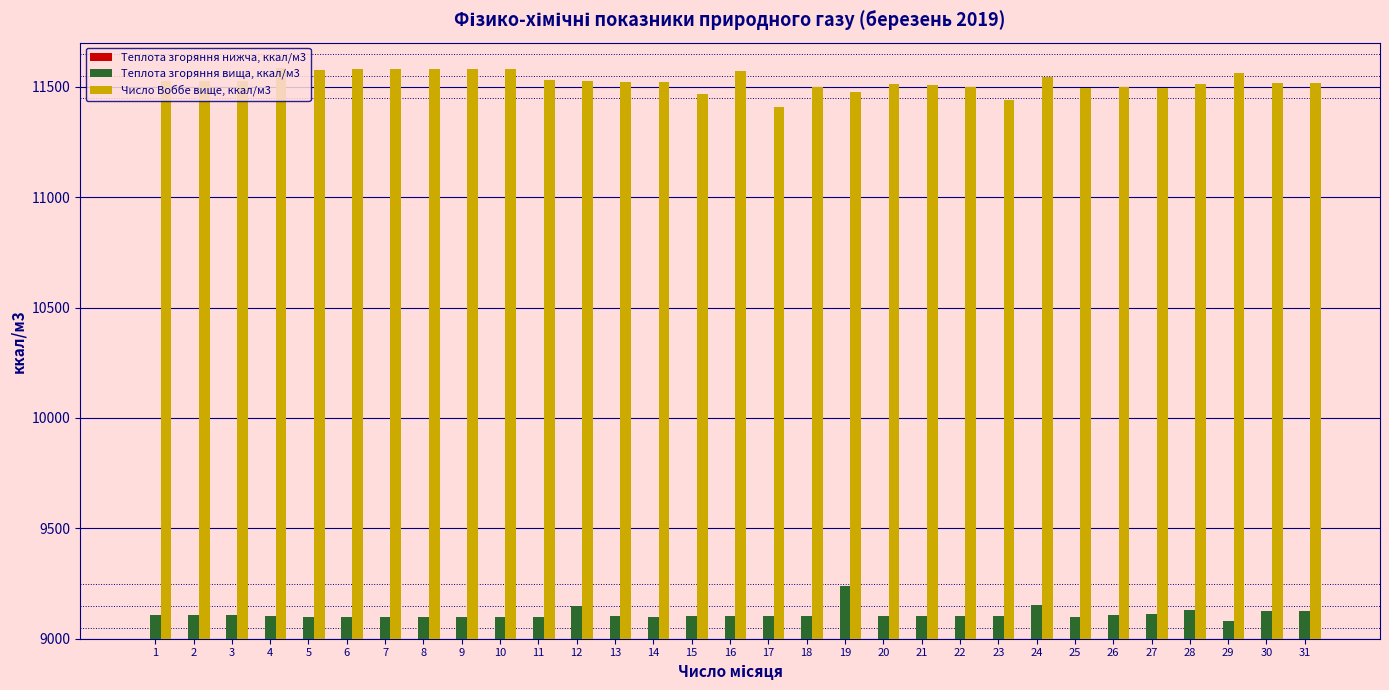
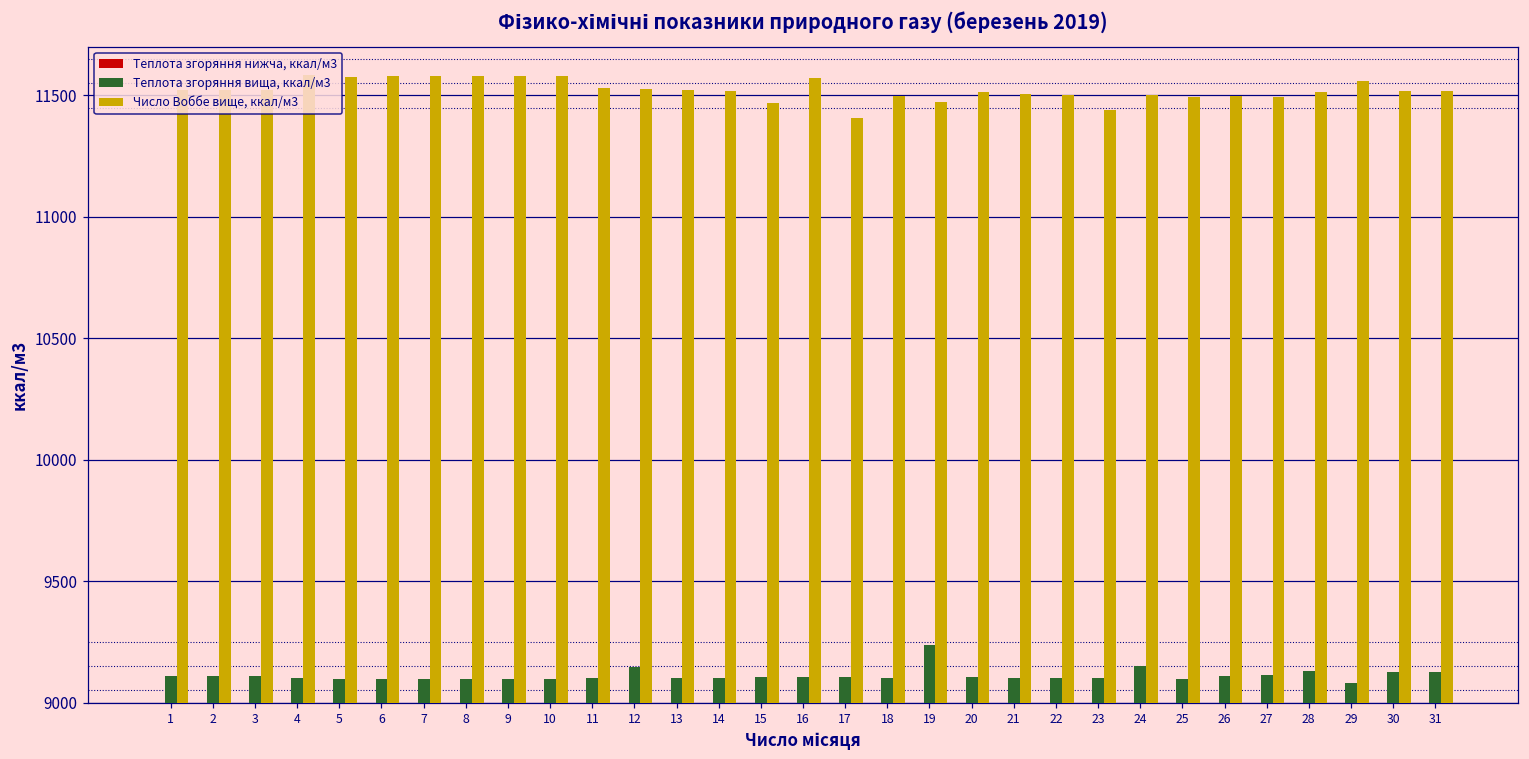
  {
    "Теплота згоряння вища, ккал/м3": {
      "1": 9110,
      "2": 9110,
      "3": 9110,
      "4": 9100,
      "5": 9100,
      "6": 9100,
      "7": 9100,
      "8": 9100,
      "9": 9100,
      "10": 9100,
      "11": 9100,
      "12": 9150,
      "13": 9100,
      "14": 9100,
      "15": 9100,
      "16": 9100,
      "17": 9100,
      "18": 9100,
      "19": 9240,
      "20": 9100,
      "21": 9100,
      "22": 9100,
      "23": 9100,
      "24": 9150,
      "25": 9100,
      "26": 9110,
      "27": 9110,
      "28": 9130,
      "29": 9080,
      "30": 9130,
      "31": 9130
    },
    "Число Воббе вище, ккал/м3": {
      "5": 11580,
      "6": 11580,
      "7": 11580,
      "8": 11580,
      "9": 11580,
      "10": 11580,
      "11": 11530,
      "12": 11530,
      "13": 11520,
      "14": 11520,
      "15": 11470,
      "16": 11570,
      "17": 11410,
      "18": 11500,
      "19": 11470,
      "20": 11510,
      "21": 11510,
      "22": 11500,
      "23": 11440,
-     "24": 11540,
+     "24": 11500,
      "25": 11490,
      "26": 11500,
      "27": 11490,
      "28": 11510,
      "29": 11560,
      "30": 11520,
      "31": 11520
    }
  }
